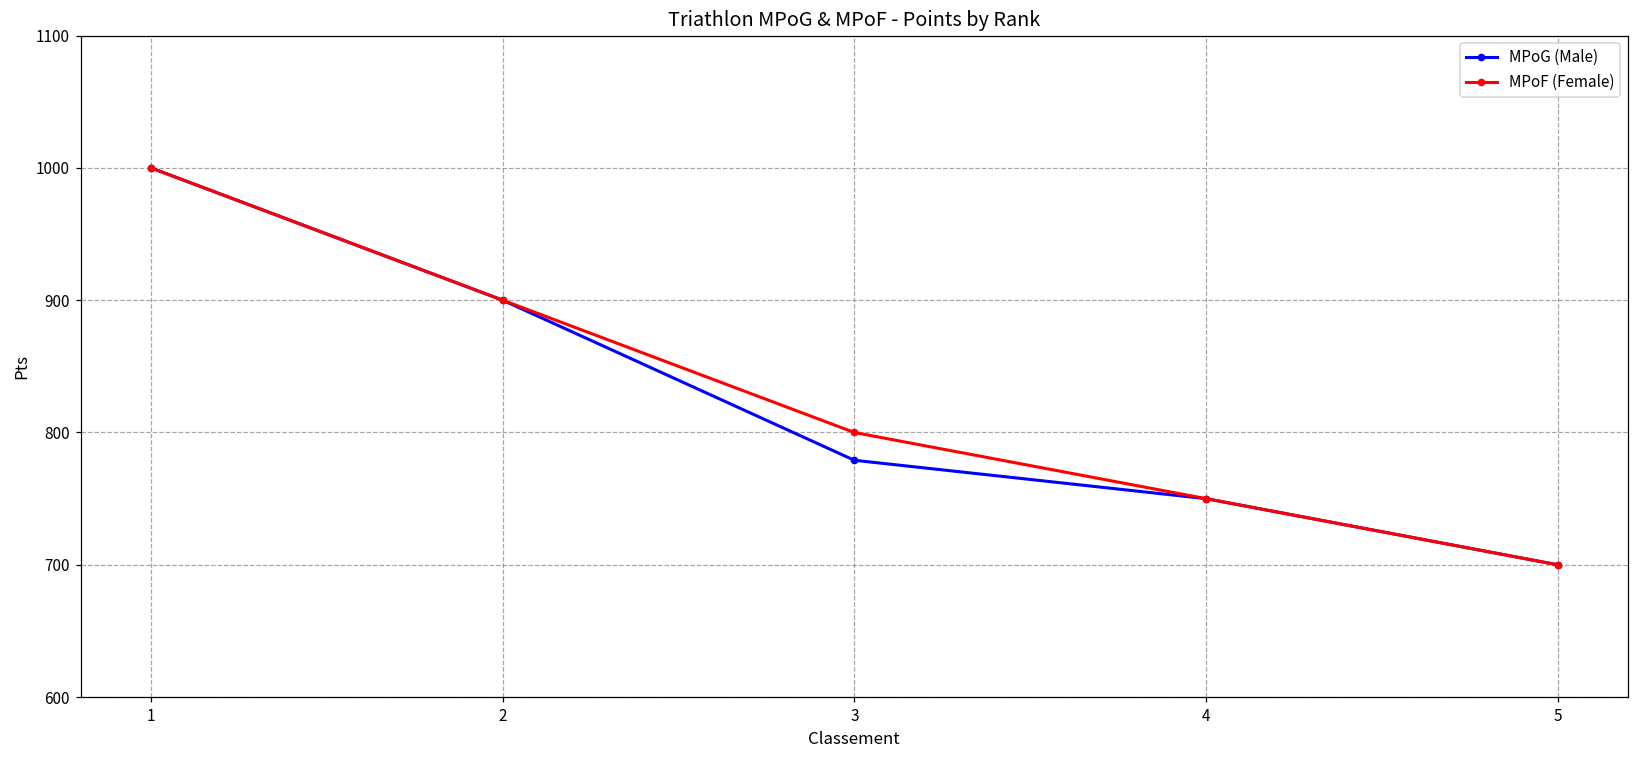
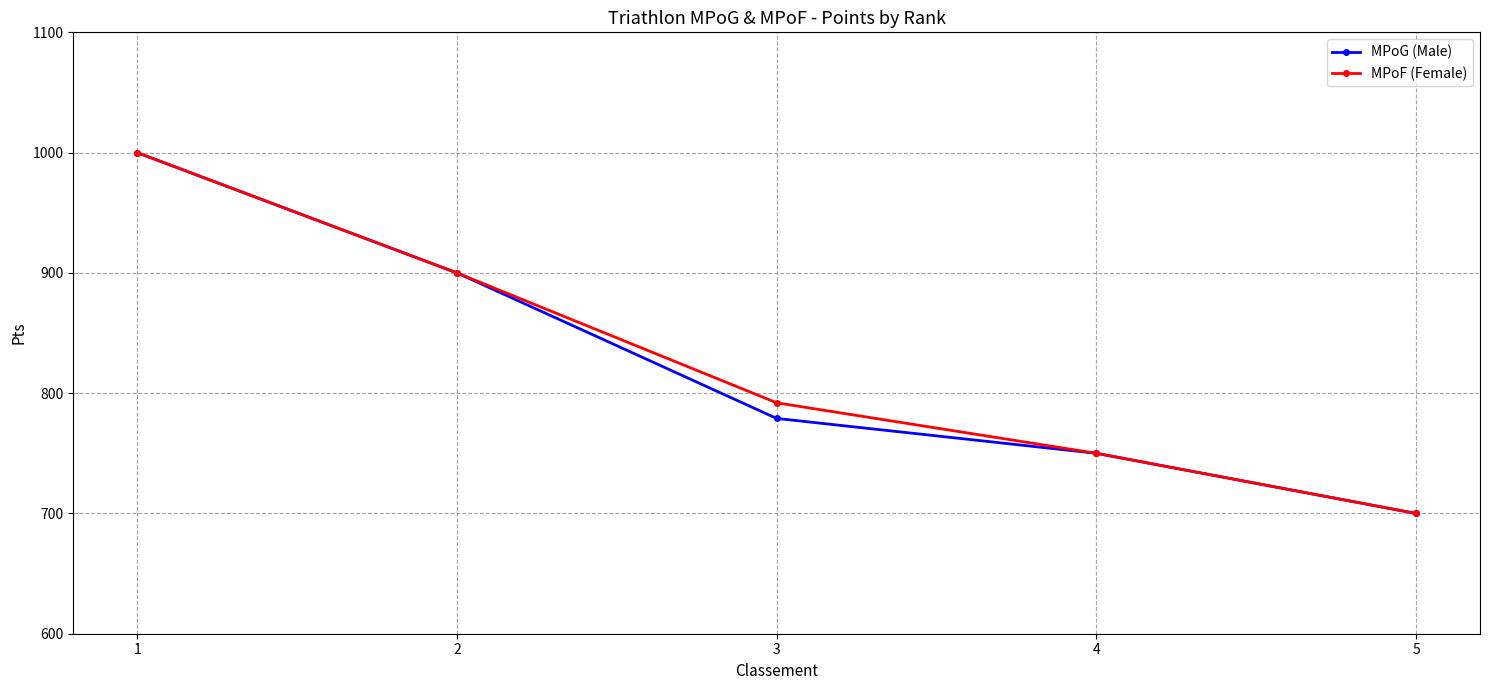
  {
    "MPoG (Male)": {
      "3": 779
    },
    "MPoF (Female)": {
-     "3": 800
+     "3": 792
    }
  }
